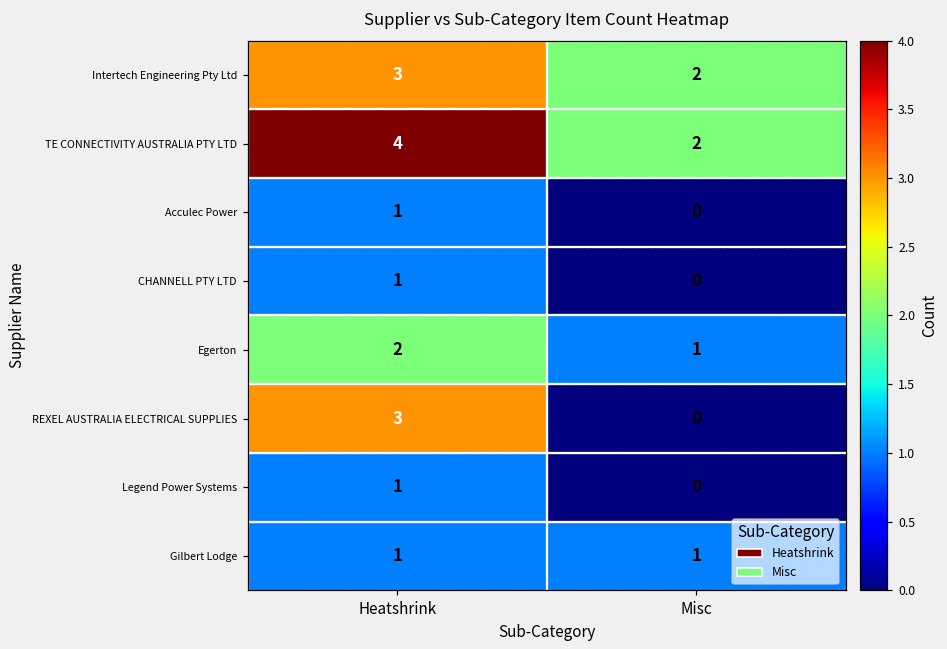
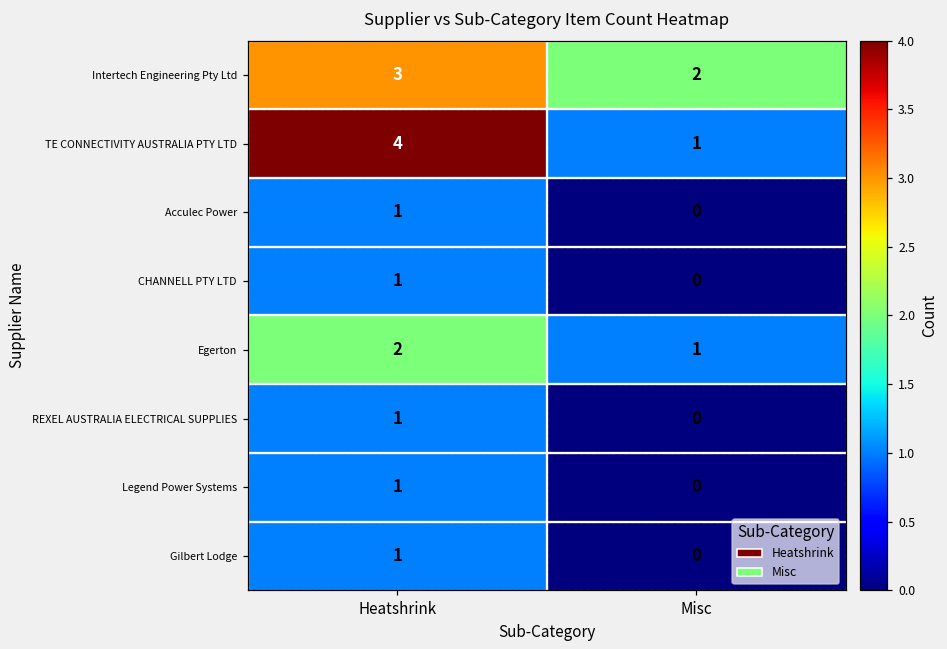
  {
    "Intertech Engineering Pty Ltd": {
      "Heatshrink": 3,
      "Misc": 2
    },
    "TE CONNECTIVITY AUSTRALIA PTY LTD": {
      "Heatshrink": 4,
-     "Misc": 2
+     "Misc": 1
    },
    "Acculec Power": {
      "Heatshrink": 1,
      "Misc": 0
    },
    "CHANNELL PTY LTD": {
      "Heatshrink": 1,
      "Misc": 0
    },
    "Egerton": {
      "Heatshrink": 2,
      "Misc": 1
    },
    "REXEL AUSTRALIA ELECTRICAL SUPPLIES": {
-     "Heatshrink": 3,
+     "Heatshrink": 1,
      "Misc": 0
    },
    "Legend Power Systems": {
      "Heatshrink": 1,
      "Misc": 0
    },
    "Gilbert Lodge": {
      "Heatshrink": 1,
-     "Misc": 1
+     "Misc": 0
    }
  }
